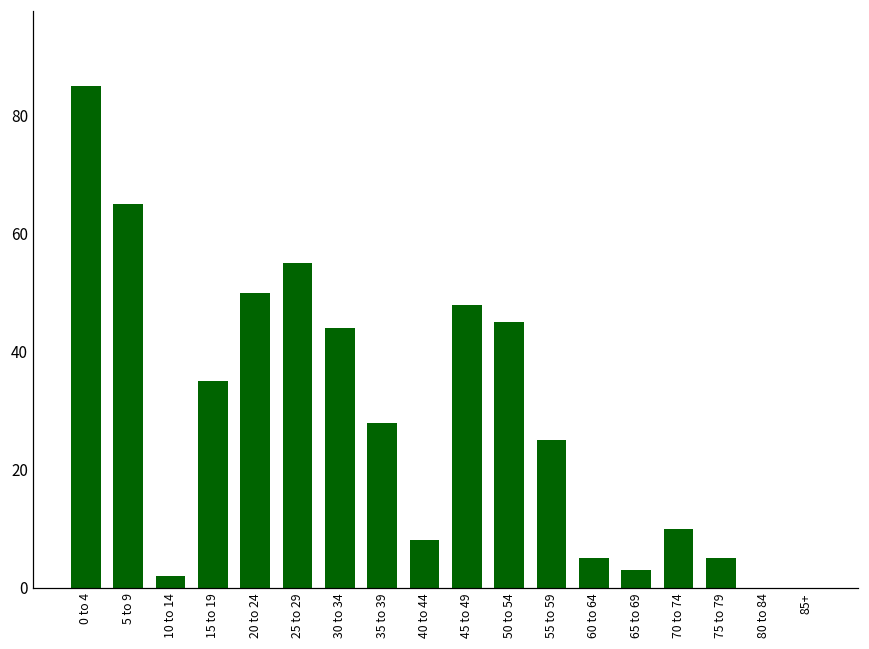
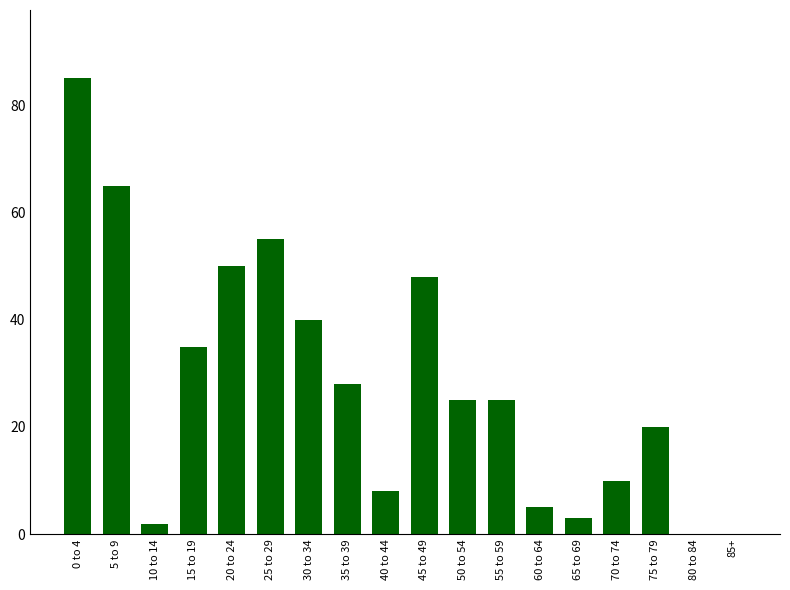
  {
    "0 to 4": 85,
    "5 to 9": 65,
    "10 to 14": 2,
    "15 to 19": 35,
    "20 to 24": 50,
    "25 to 29": 55,
-   "30 to 34": 44,
+   "30 to 34": 40,
    "35 to 39": 28,
    "40 to 44": 8,
    "45 to 49": 48,
-   "50 to 54": 45,
+   "50 to 54": 25,
    "55 to 59": 25,
    "60 to 64": 5,
    "65 to 69": 3,
    "70 to 74": 10,
-   "75 to 79": 5,
+   "75 to 79": 20,
    "80 to 84": 0,
    "85+": 0
  }
